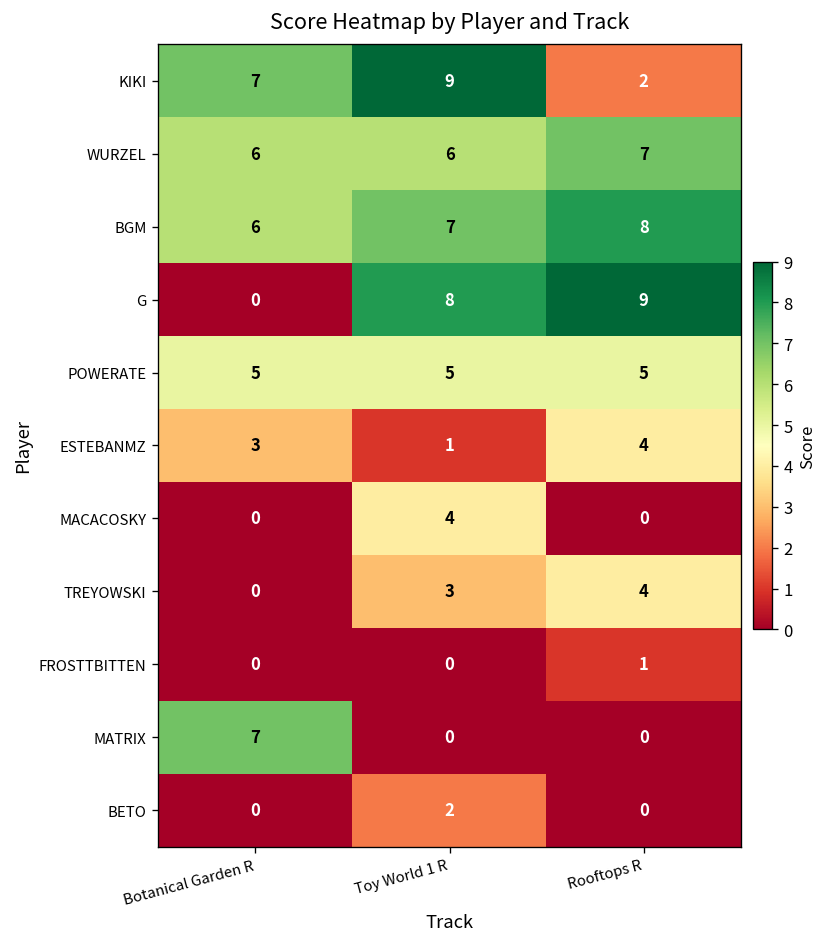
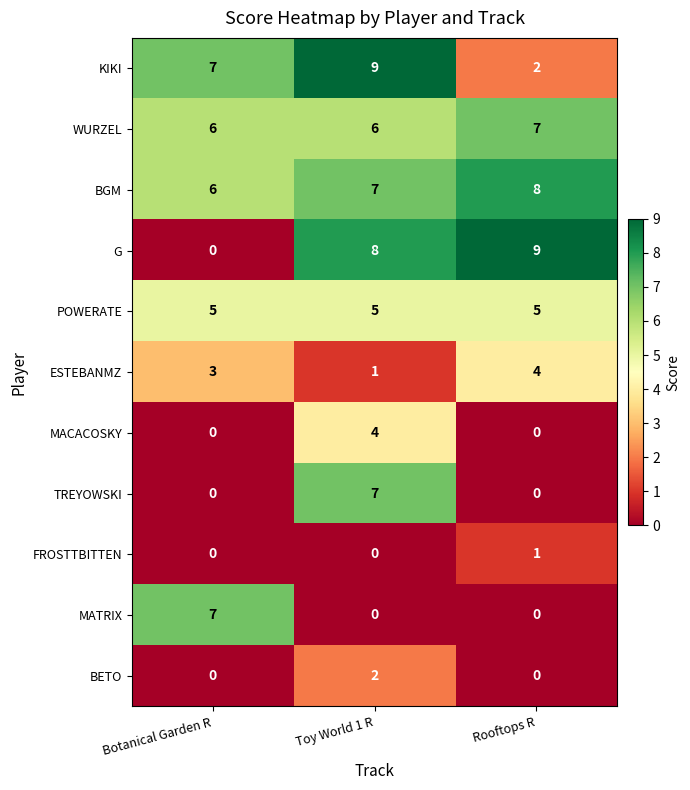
  {
    "KIKI": {
      "Botanical Garden R": 7,
      "Toy World 1 R": 9,
      "Rooftops R": 2
    },
    "WURZEL": {
      "Botanical Garden R": 6,
      "Toy World 1 R": 6,
      "Rooftops R": 7
    },
    "BGM": {
      "Botanical Garden R": 6,
      "Toy World 1 R": 7,
      "Rooftops R": 8
    },
    "G": {
      "Botanical Garden R": 0,
      "Toy World 1 R": 8,
      "Rooftops R": 9
    },
    "POWERATE": {
      "Botanical Garden R": 5,
      "Toy World 1 R": 5,
      "Rooftops R": 5
    },
    "ESTEBANMZ": {
      "Botanical Garden R": 3,
      "Toy World 1 R": 1,
      "Rooftops R": 4
    },
    "MACACOSKY": {
      "Botanical Garden R": 0,
      "Toy World 1 R": 4,
      "Rooftops R": 0
    },
    "TREYOWSKI": {
      "Botanical Garden R": 0,
-     "Toy World 1 R": 3,
-     "Rooftops R": 4
+     "Toy World 1 R": 7,
+     "Rooftops R": 0
    },
    "FROSTTBITTEN": {
      "Botanical Garden R": 0,
      "Toy World 1 R": 0,
      "Rooftops R": 1
    },
    "MATRIX": {
      "Botanical Garden R": 7,
      "Toy World 1 R": 0,
      "Rooftops R": 0
    },
    "BETO": {
      "Botanical Garden R": 0,
      "Toy World 1 R": 2,
      "Rooftops R": 0
    }
  }
